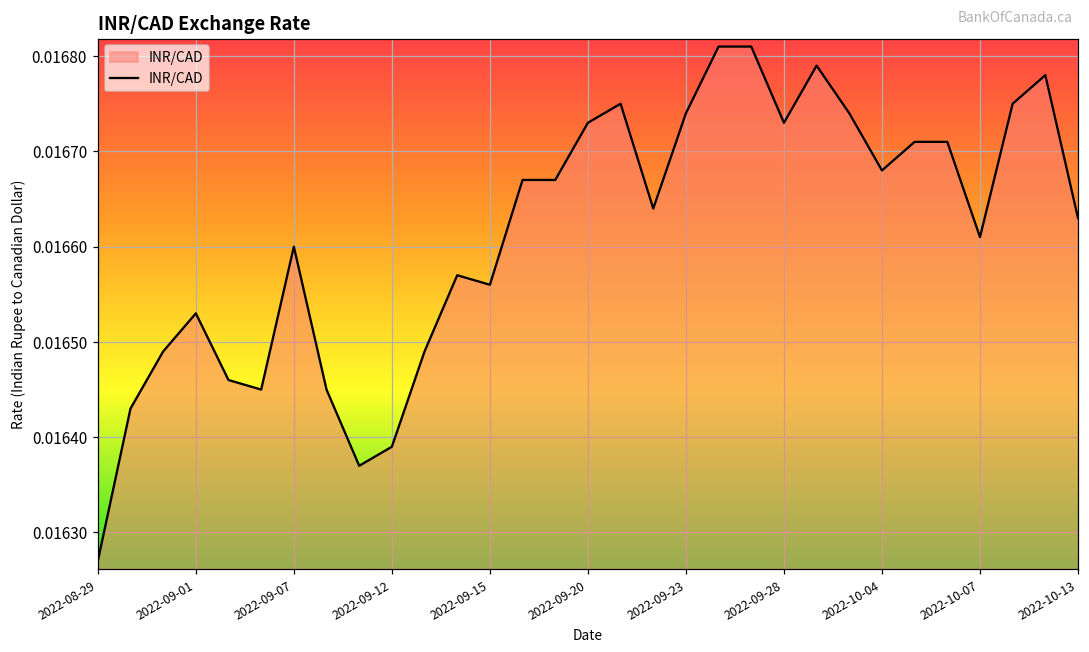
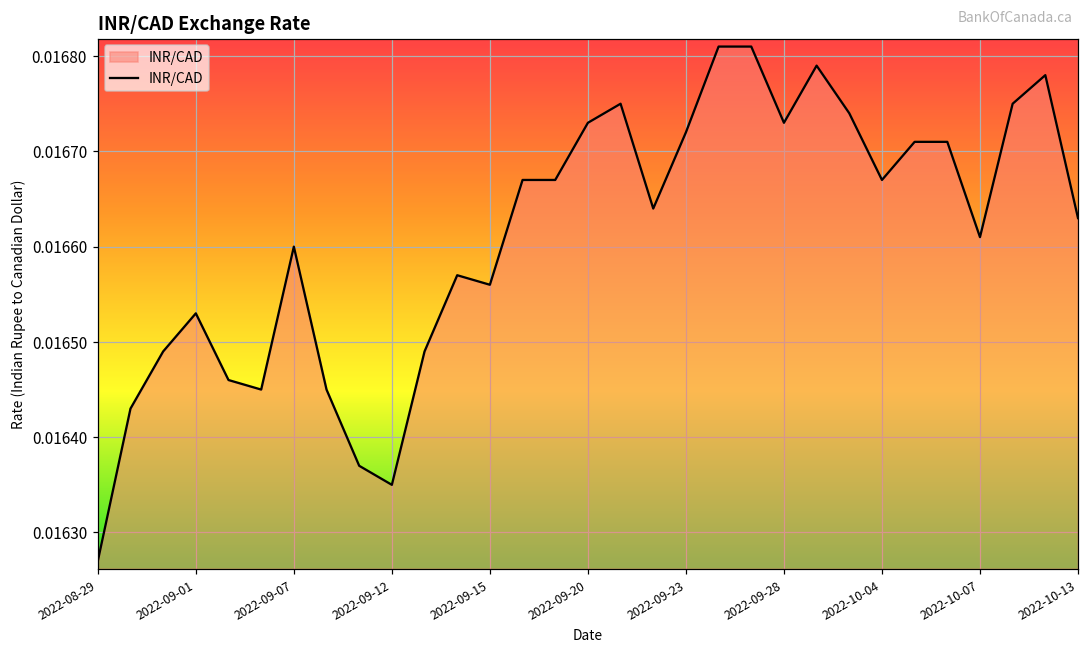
  {
    "2022-08-29": 0.01627,
    "2022-09-01": 0.01653,
    "2022-09-07": 0.01660,
-   "2022-09-12": 0.01639,
+   "2022-09-12": 0.01635,
    "2022-09-15": 0.01656,
    "2022-09-20": 0.01673,
-   "2022-09-23": 0.01674,
+   "2022-09-23": 0.01672,
    "2022-09-28": 0.01673,
-   "2022-10-04": 0.01668,
+   "2022-10-04": 0.01667,
    "2022-10-07": 0.01661,
    "2022-10-13": 0.01663
  }
